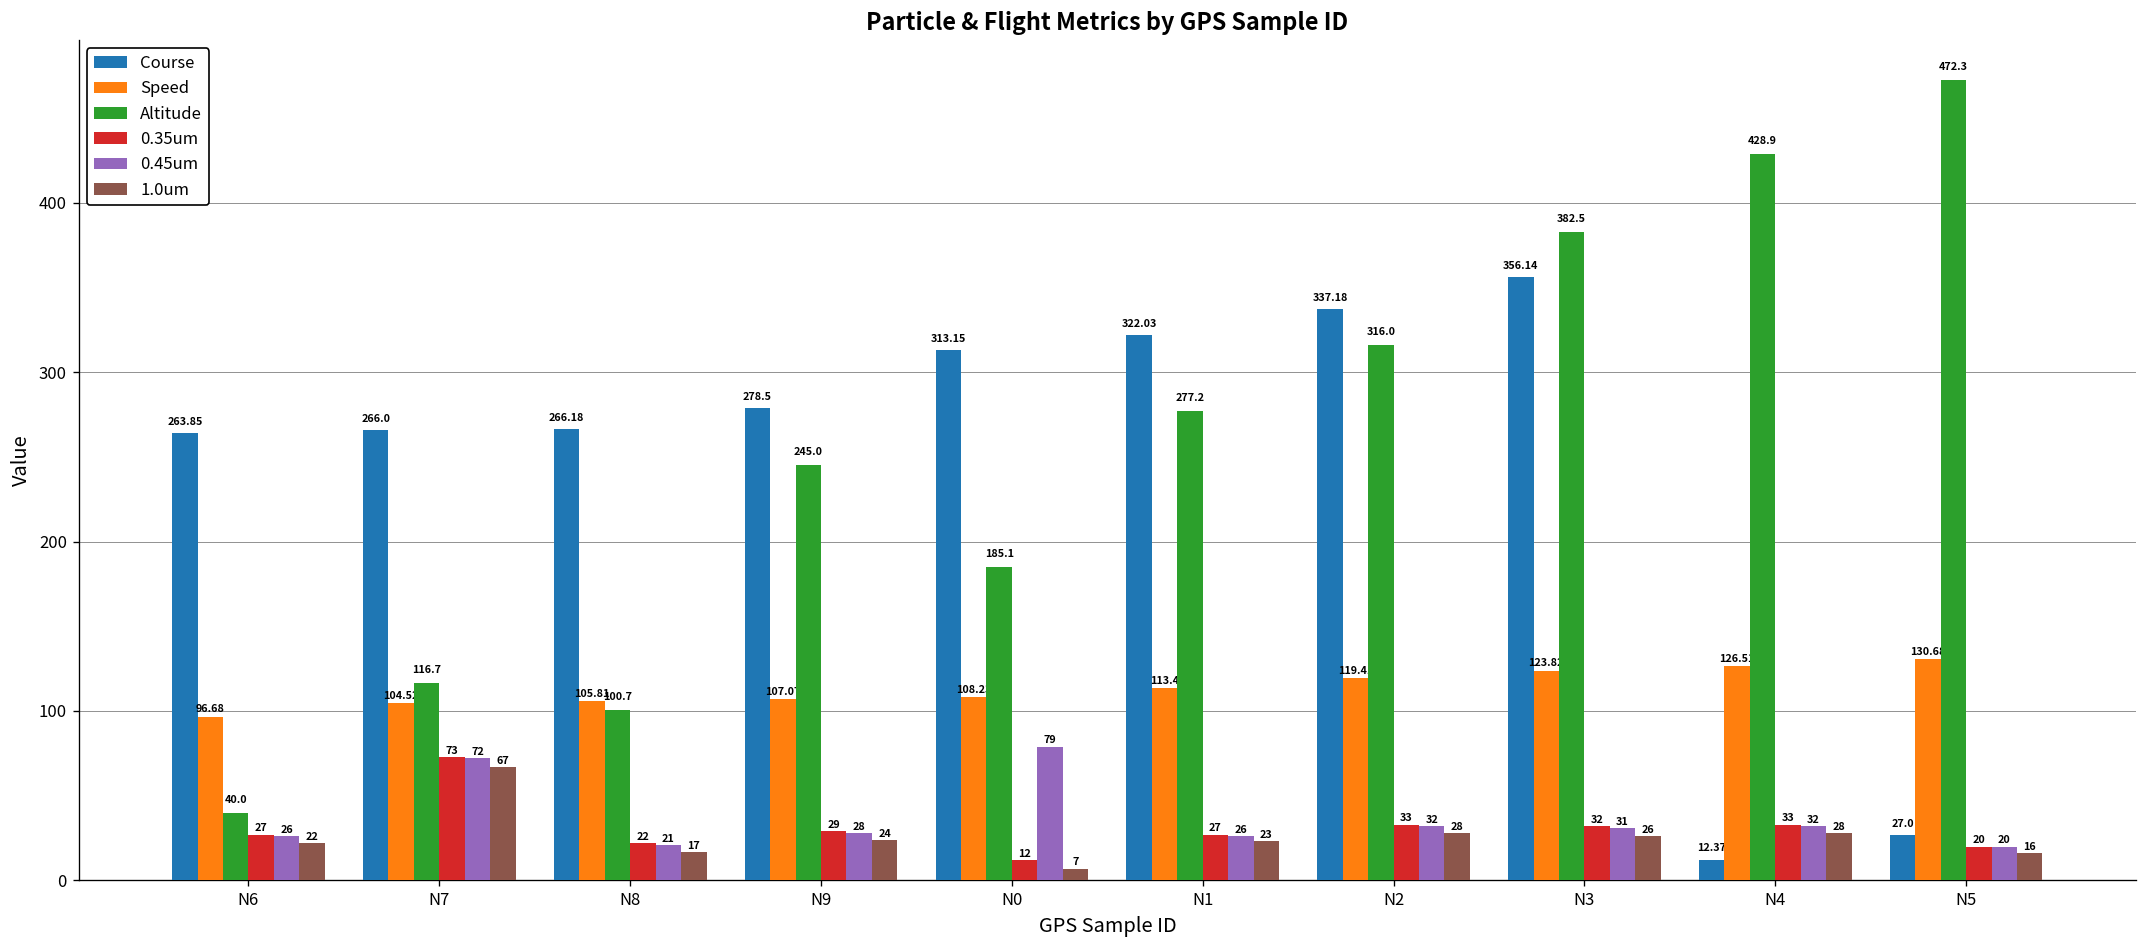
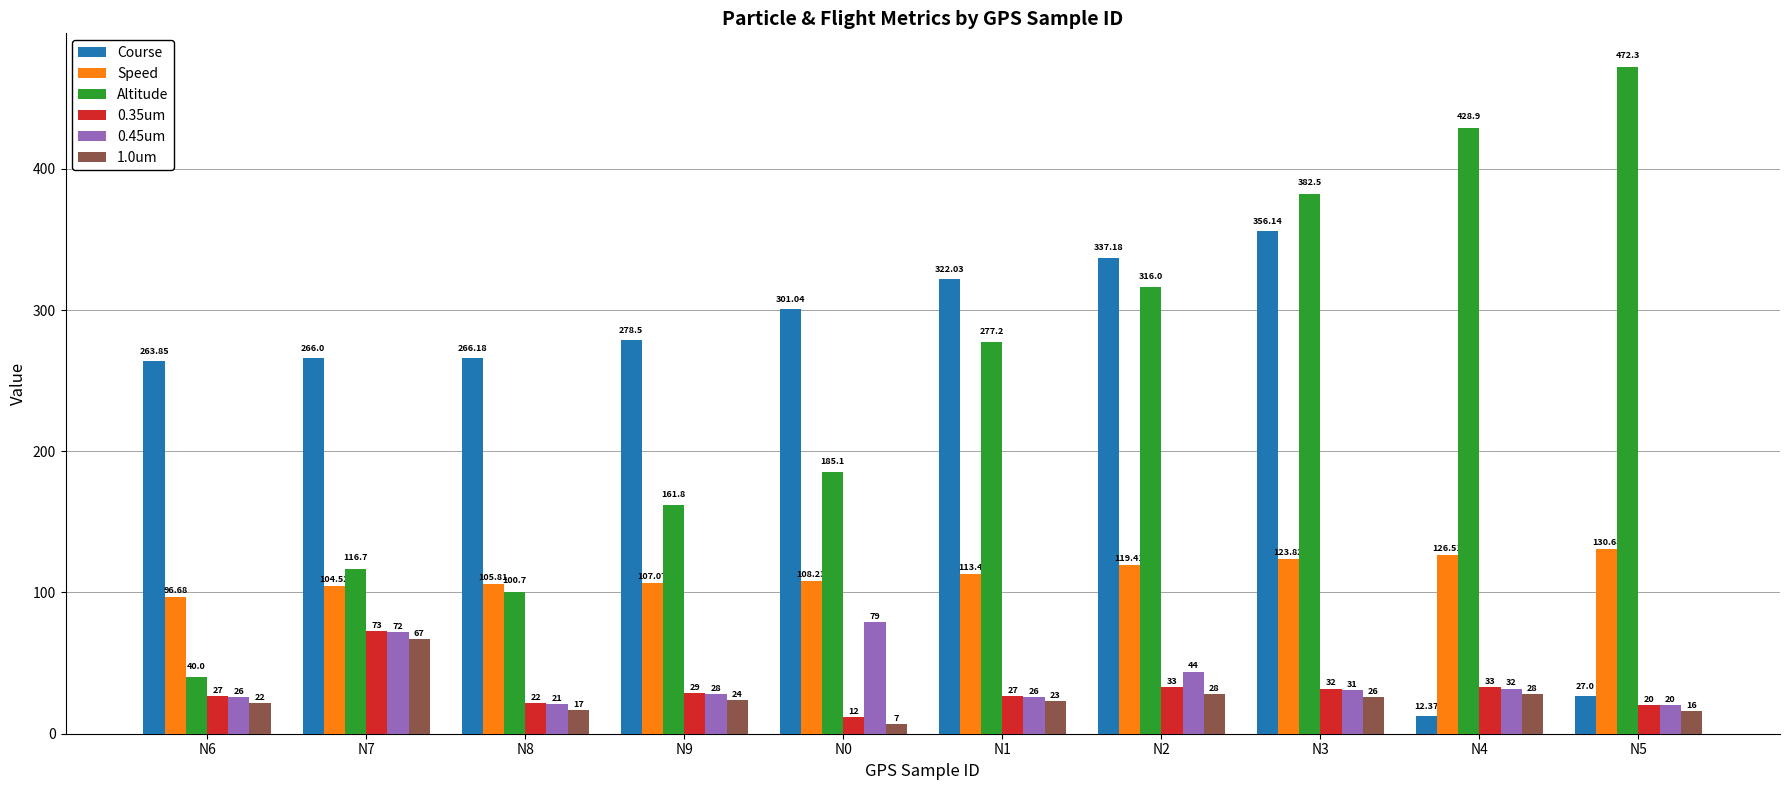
  {
    "Course": {
      "N6": 263.85,
      "N7": 266.0,
      "N8": 266.18,
      "N9": 278.5,
-     "N0": 313.15,
+     "N0": 301.04,
      "N1": 322.03,
      "N2": 337.18,
      "N3": 356.14,
      "N4": 12.37,
      "N5": 27.0
    },
    "Speed": {
      "N6": 96.68,
      "N7": 104.52,
      "N8": 105.81,
      "N9": 107.07,
      "N0": 108.23,
      "N1": 113.4,
      "N2": 119.41,
      "N3": 123.82,
      "N4": 126.51,
      "N5": 130.68
    },
    "Altitude": {
      "N6": 40.0,
      "N7": 116.7,
-     "N9": 245.0,
+     "N9": 161.8,
      "N0": 185.1,
      "N1": 277.2,
      "N2": 316.0,
      "N3": 382.5,
      "N4": 428.9,
      "N5": 472.3
    },
    "0.35um": {
      "N6": 27,
      "N7": 73,
      "N8": 22,
      "N9": 29,
      "N0": 12,
      "N1": 27,
      "N2": 33,
      "N3": 32,
      "N4": 33,
      "N5": 20
    },
    "0.45um": {
      "N6": 26,
      "N7": 72,
      "N8": 21,
      "N9": 28,
      "N0": 79,
      "N1": 26,
-     "N2": 32,
+     "N2": 44,
      "N3": 31,
      "N4": 32,
      "N5": 20
    },
    "1.0um": {
      "N6": 22,
      "N7": 67,
      "N8": 17,
      "N9": 24,
      "N0": 7,
      "N1": 23,
      "N2": 28,
      "N3": 26,
      "N4": 28,
      "N5": 16
    }
  }
